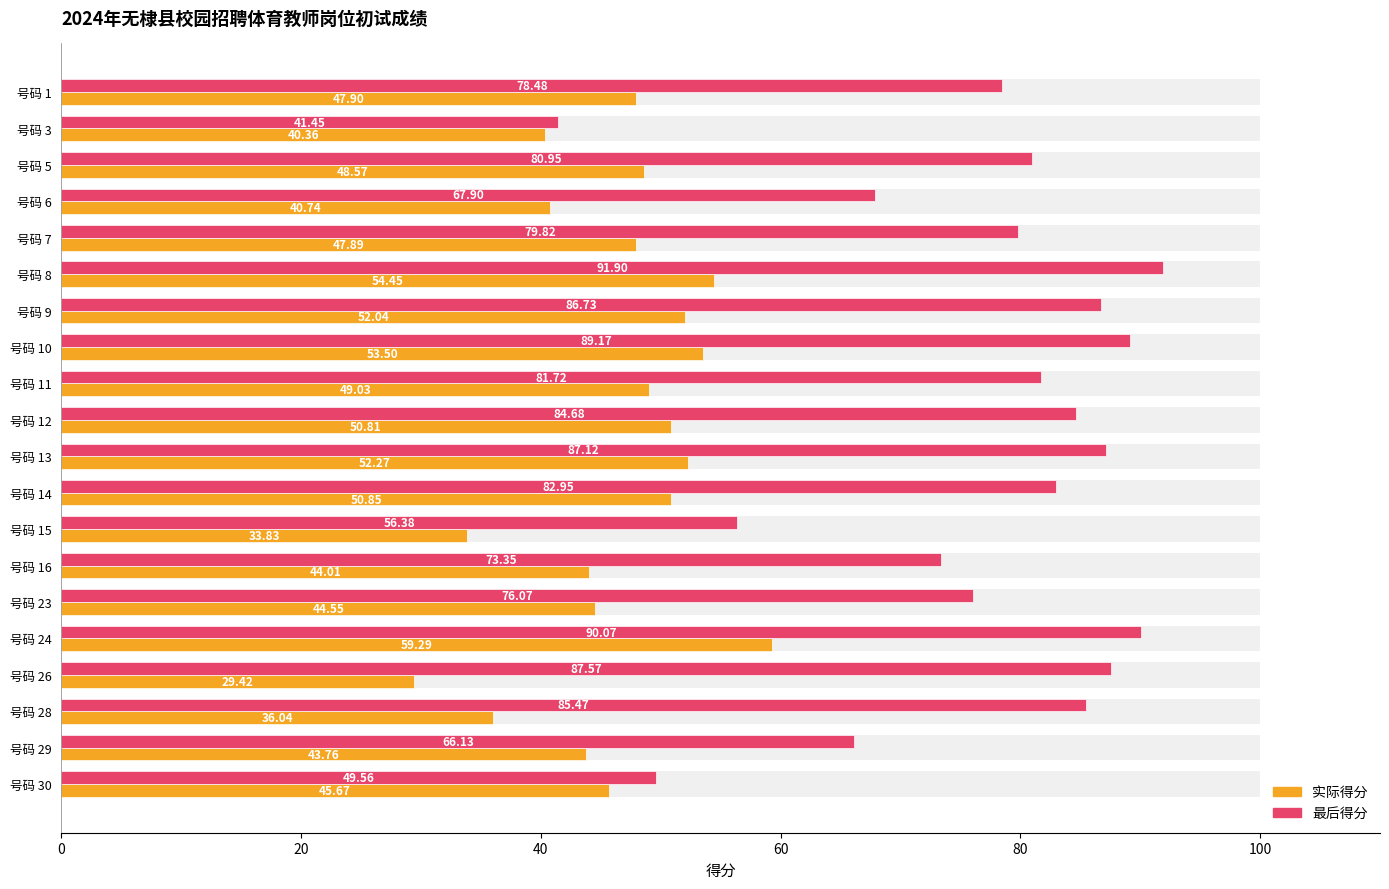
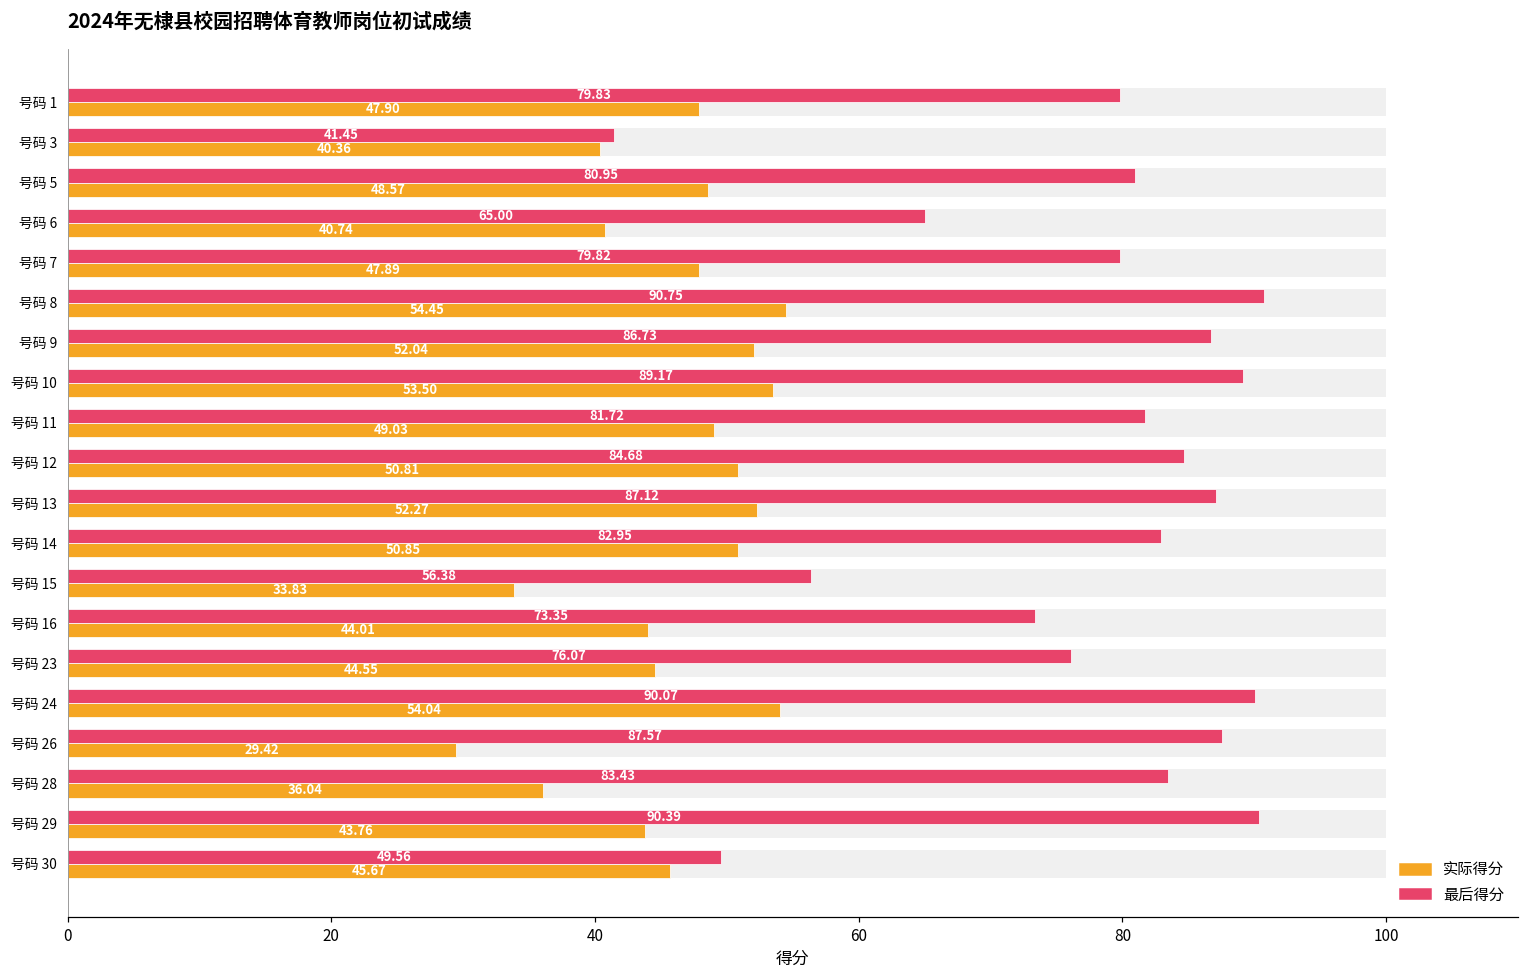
  {
    "实际得分": {
-     "号码 24": 59.29
+     "号码 24": 54.04
    },
    "最后得分": {
-     "号码 1": 78.48,
-     "号码 6": 67.90,
-     "号码 8": 91.90,
-     "号码 28": 85.47,
-     "号码 29": 66.13
+     "号码 1": 79.83,
+     "号码 6": 65.00,
+     "号码 8": 90.75,
+     "号码 28": 83.43,
+     "号码 29": 90.39
    }
  }
